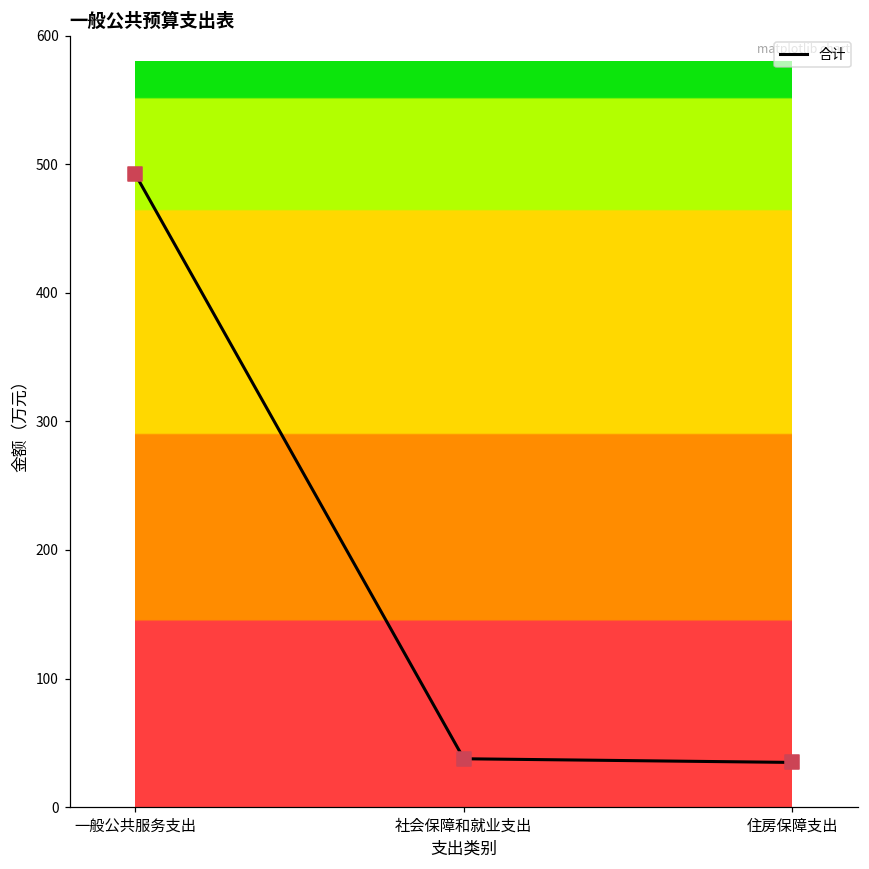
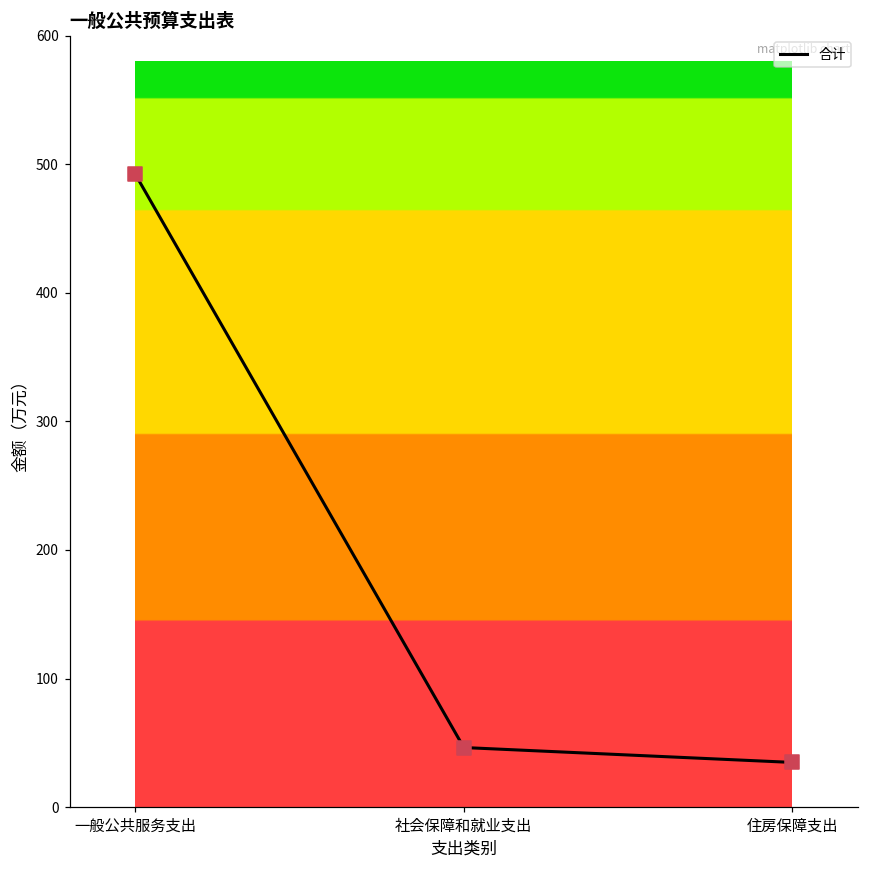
  {
    "一般公共服务支出": 492,
-   "社会保障和就业支出": 38,
+   "社会保障和就业支出": 46,
    "住房保障支出": 35
  }
